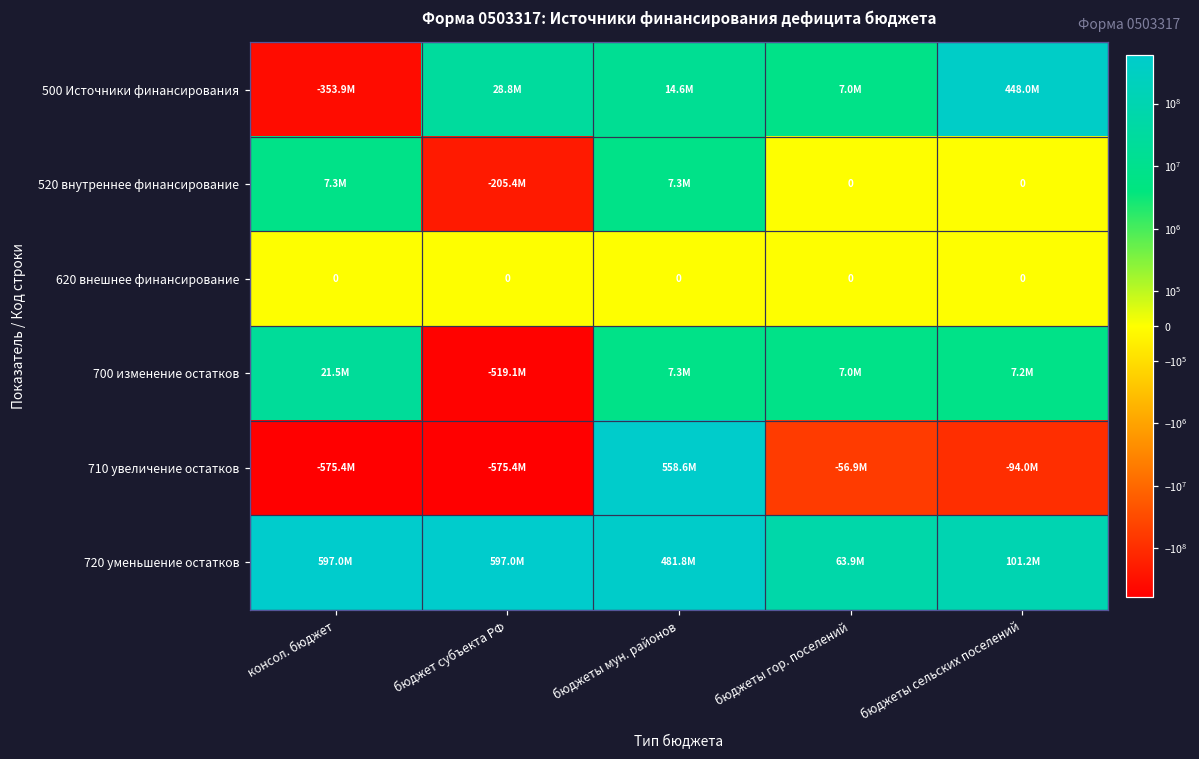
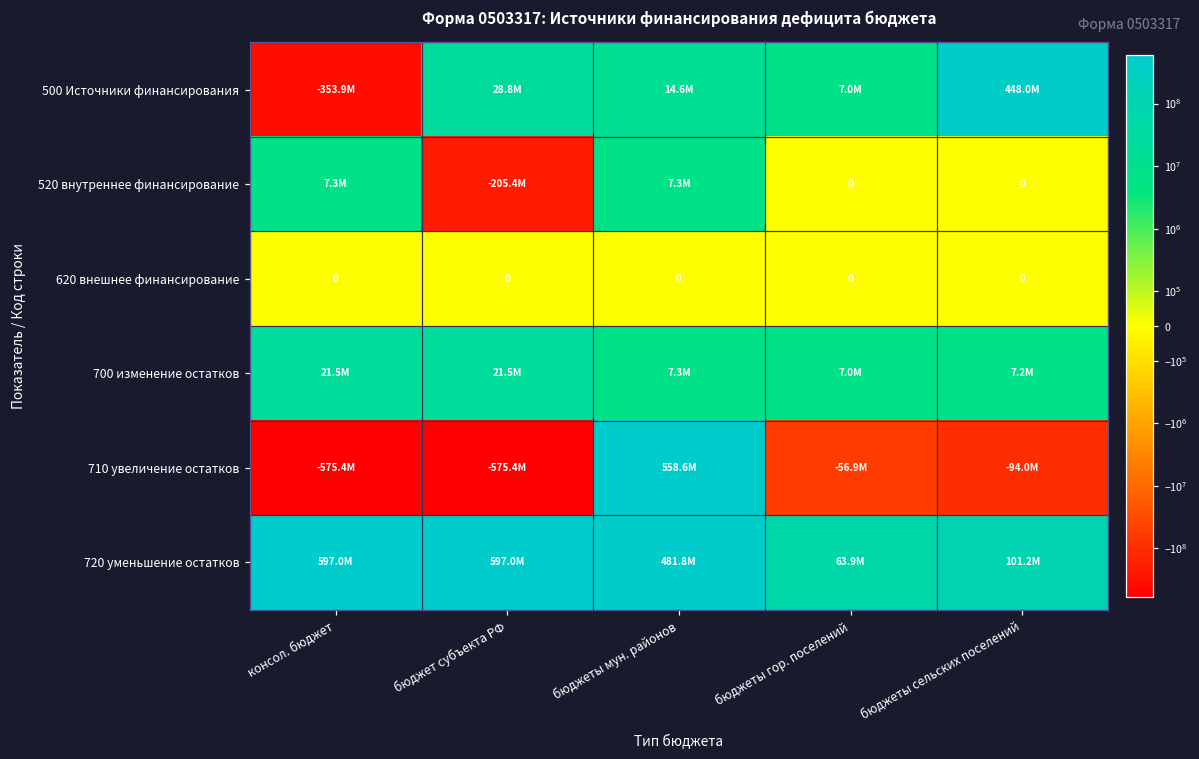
  {
    "700 изменение остатков": {
-     "бюджет субъекта РФ": "-519.1M"
+     "бюджет субъекта РФ": "21.5M"
    }
  }
